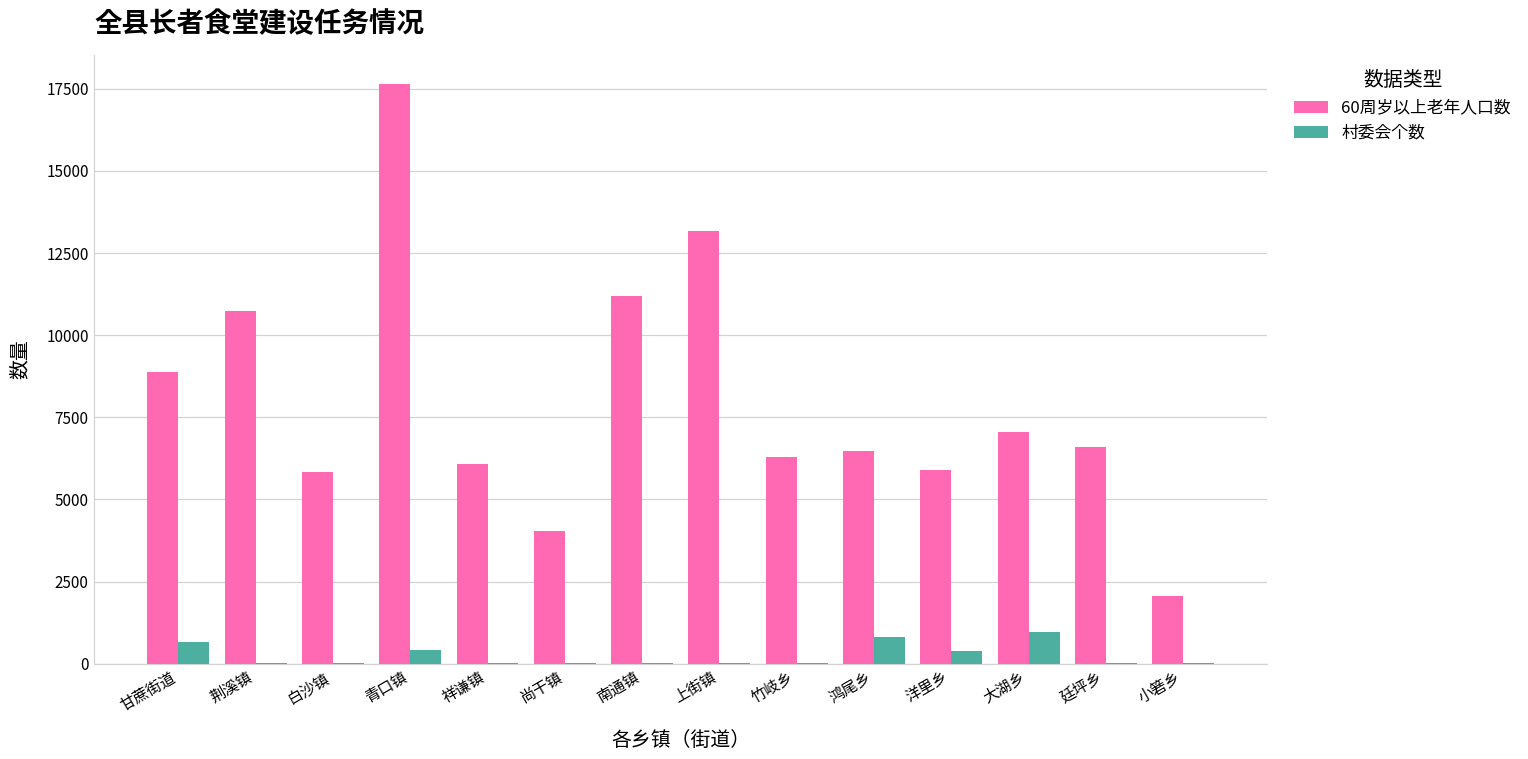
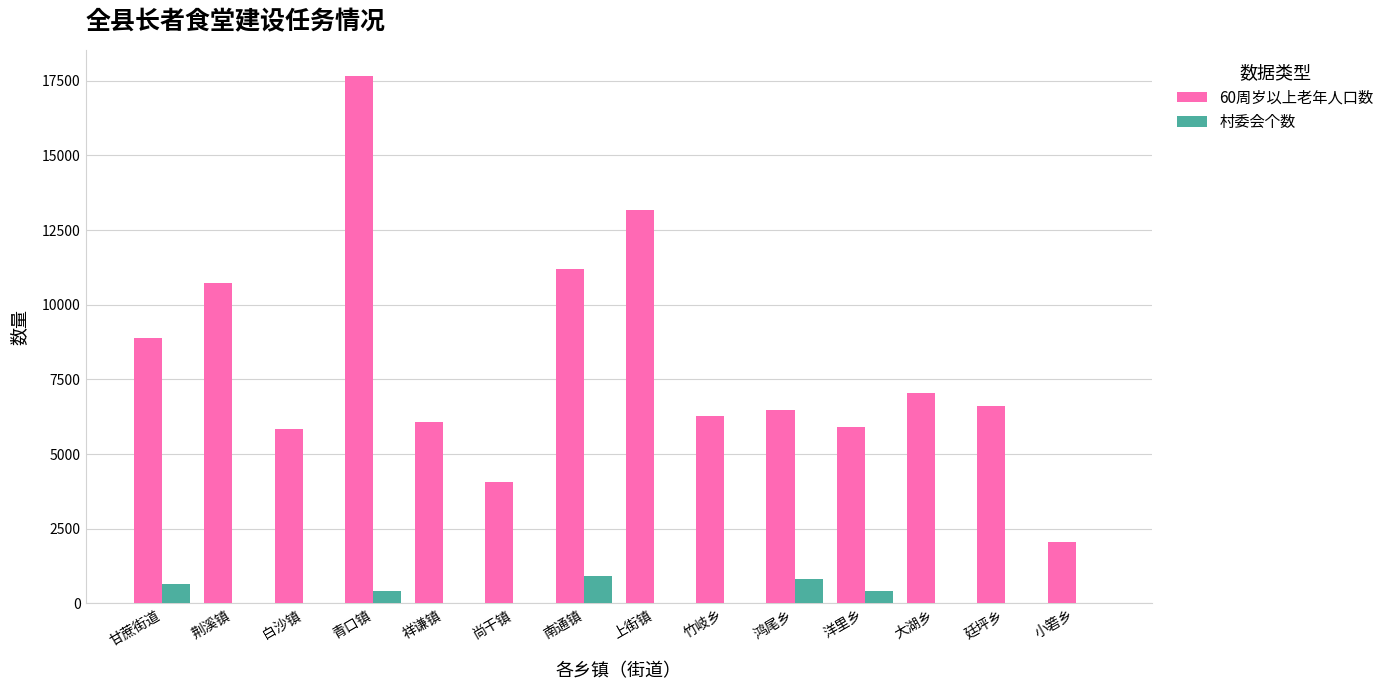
  {
    "60周岁以上老年人口数": {
      "甘蔗街道": 8900,
      "荆溪镇": 10700,
      "白沙镇": 5800,
      "青口镇": 17600,
      "祥谦镇": 6100,
      "尚干镇": 4100,
      "南通镇": 11200,
      "上街镇": 13200,
      "竹岐乡": 6300,
      "鸿尾乡": 6500,
      "洋里乡": 5900,
      "大湖乡": 7000,
      "廷坪乡": 6600,
      "小箬乡": 2100
    },
    "村委会个数": {
      "甘蔗街道": 700,
      "青口镇": 400,
-     "南通镇": 0,
+     "南通镇": 900,
      "鸿尾乡": 800,
      "洋里乡": 400,
-     "大湖乡": 1000
+     "大湖乡": 0
    }
  }
